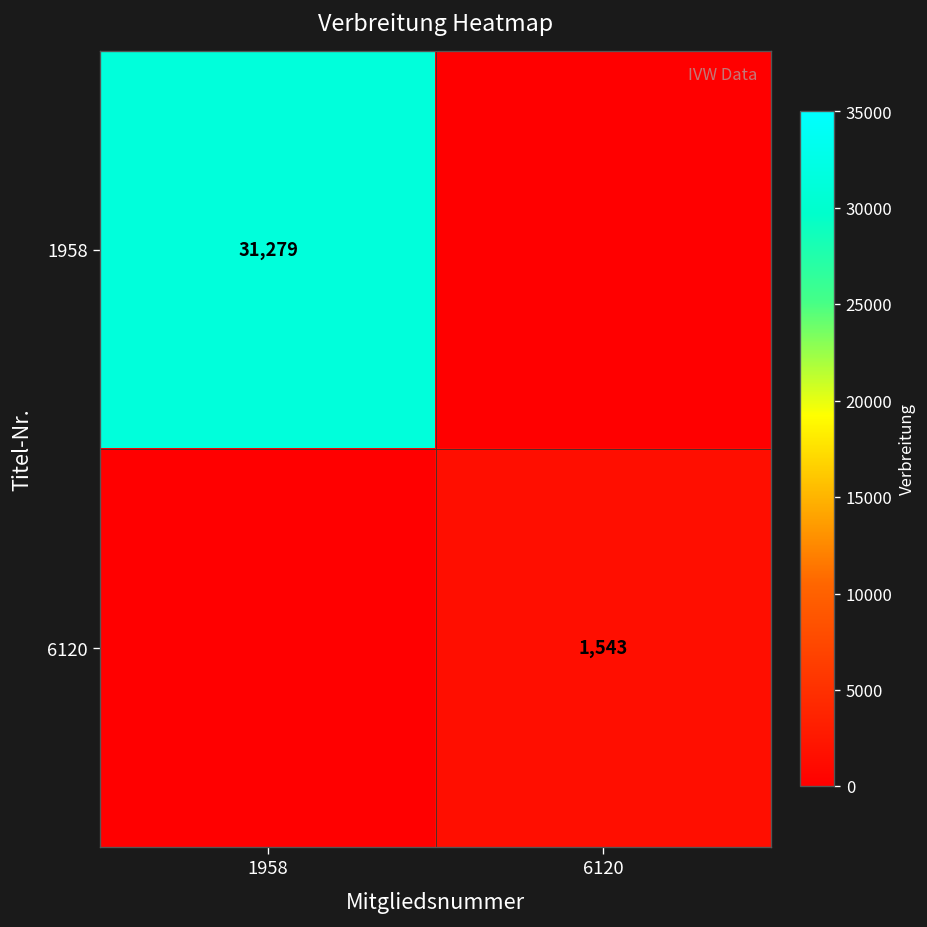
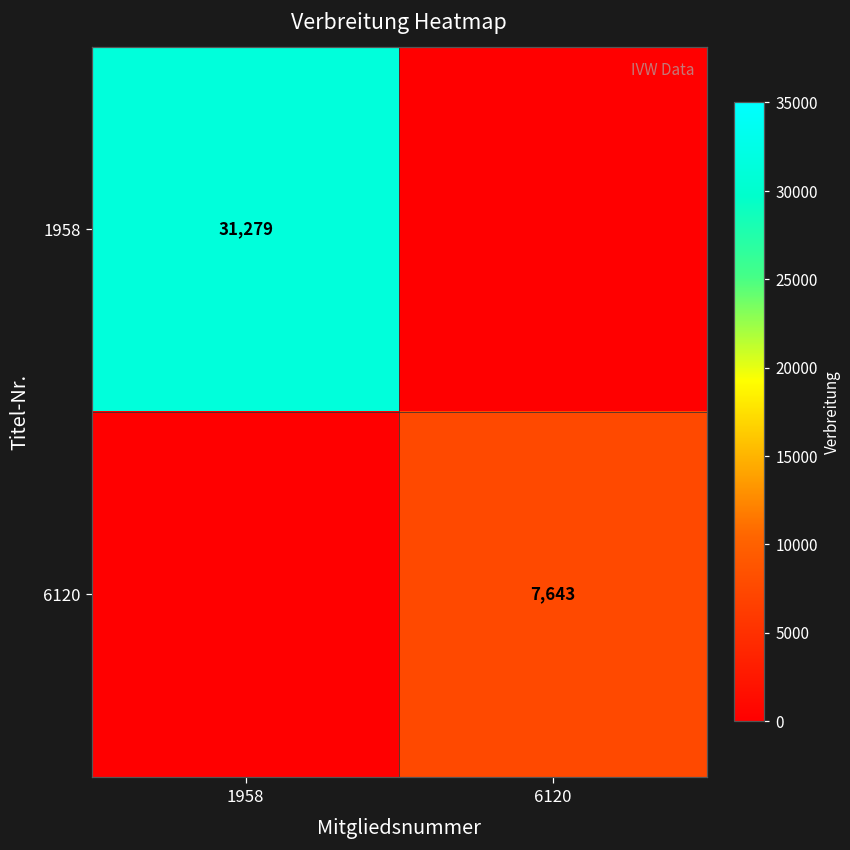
  {
    "1958": {
      "1958": "31,279"
    },
    "6120": {
-     "6120": "1,543"
+     "6120": "7,643"
    }
  }
